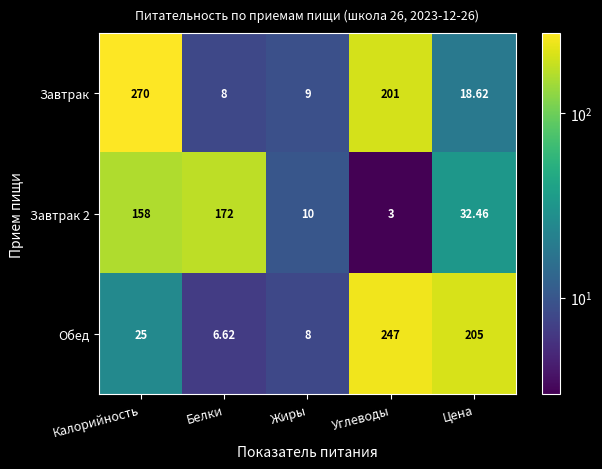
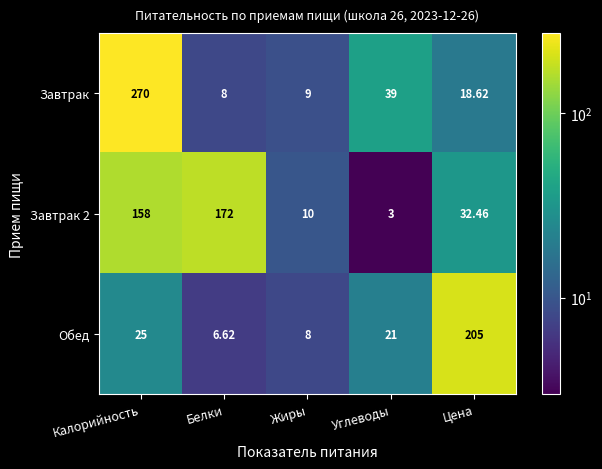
  {
    "Завтрак": {
      "Калорийность": 270,
      "Белки": 8,
      "Жиры": 9,
-     "Углеводы": 201,
+     "Углеводы": 39,
      "Цена": 18.62
    },
    "Завтрак 2": {
      "Калорийность": 158,
      "Белки": 172,
      "Жиры": 10,
      "Углеводы": 3,
      "Цена": 32.46
    },
    "Обед": {
      "Калорийность": 25,
      "Белки": 6.62,
      "Жиры": 8,
-     "Углеводы": 247,
+     "Углеводы": 21,
      "Цена": 205
    }
  }
